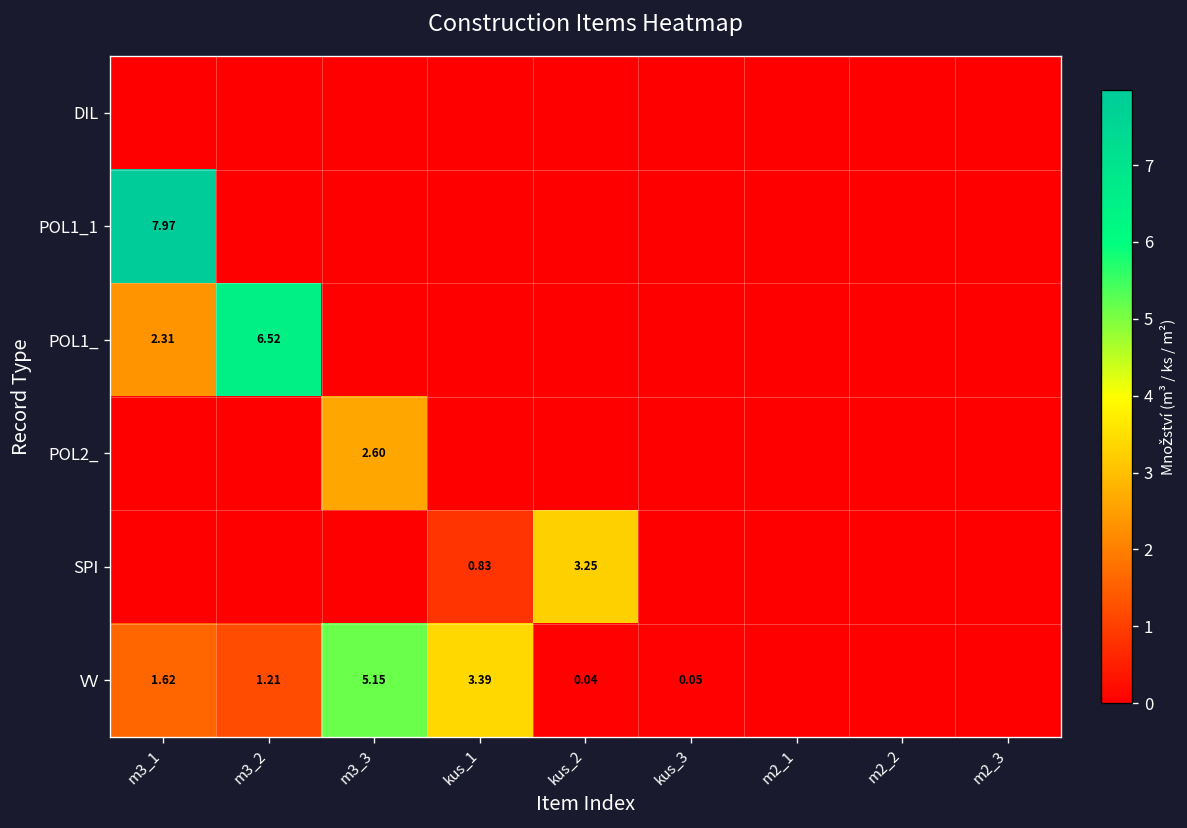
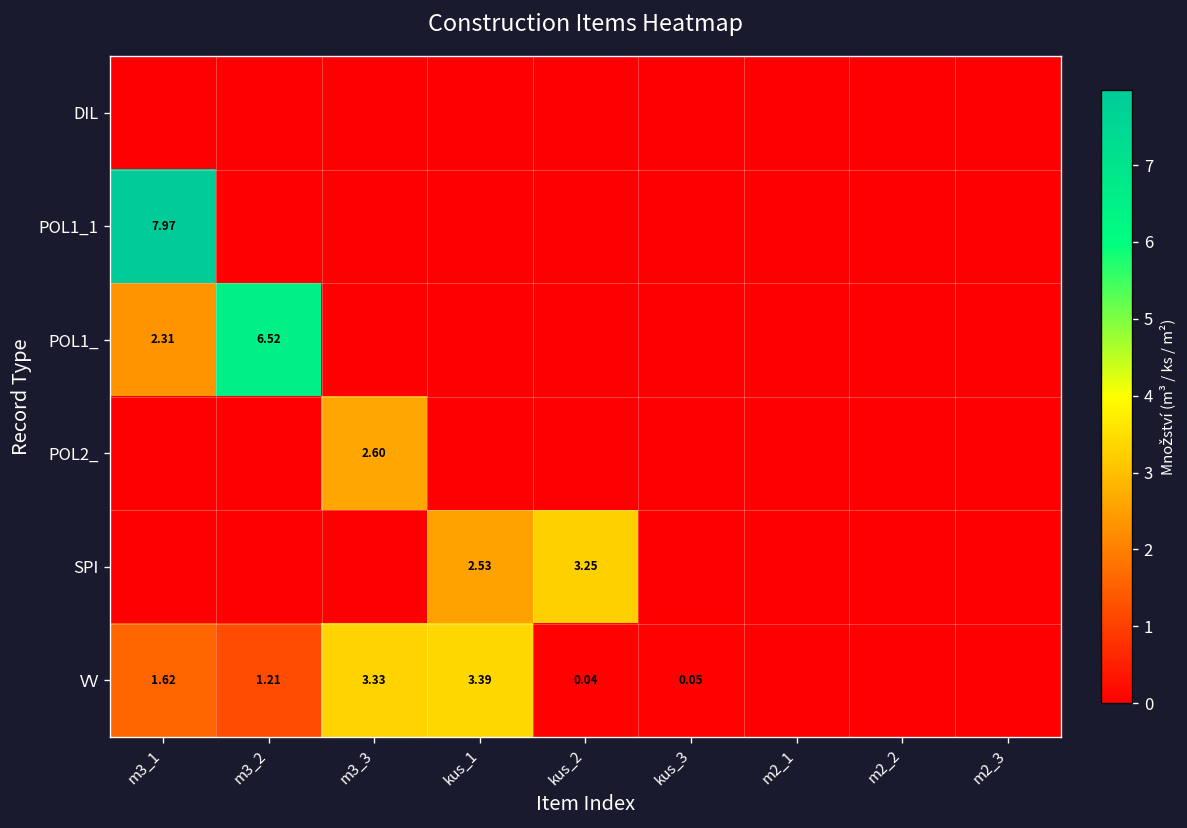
  {
    "POL1_1": {
      "m3_1": 7.97
    },
    "POL1_": {
      "m3_1": 2.31,
      "m3_2": 6.52
    },
    "POL2_": {
      "m3_3": 2.60
    },
    "SPI": {
-     "kus_1": 0.83,
+     "kus_1": 2.53,
      "kus_2": 3.25
    },
    "VV": {
      "m3_1": 1.62,
      "m3_2": 1.21,
-     "m3_3": 5.15,
+     "m3_3": 3.33,
      "kus_1": 3.39,
      "kus_2": 0.04,
      "kus_3": 0.05
    }
  }
